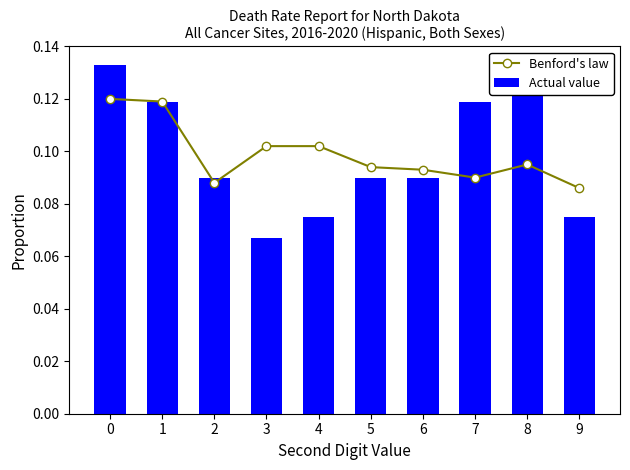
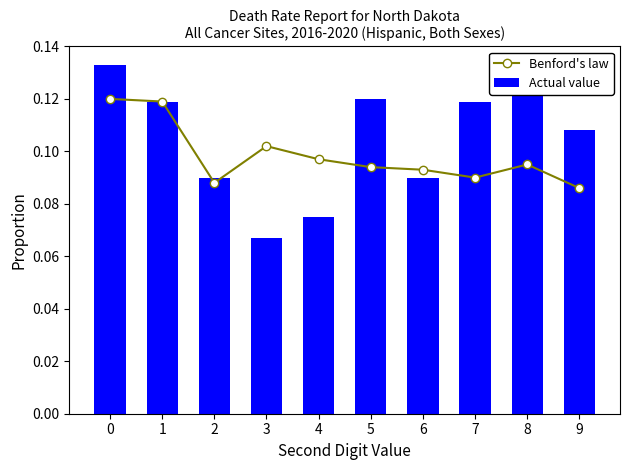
  {
    "Benford's law": {
      "0": 0.120,
      "1": 0.119,
      "2": 0.088,
      "3": 0.102,
-     "4": 0.102,
+     "4": 0.097,
      "5": 0.094,
      "6": 0.093,
      "7": 0.090,
      "8": 0.095,
      "9": 0.086
    },
    "Actual value": {
      "0": 0.133,
      "1": 0.119,
      "2": 0.090,
      "3": 0.067,
      "4": 0.075,
-     "5": 0.09,
+     "5": 0.12,
      "6": 0.090,
      "7": 0.119,
-     "9": 0.075
+     "9": 0.108
    }
  }
